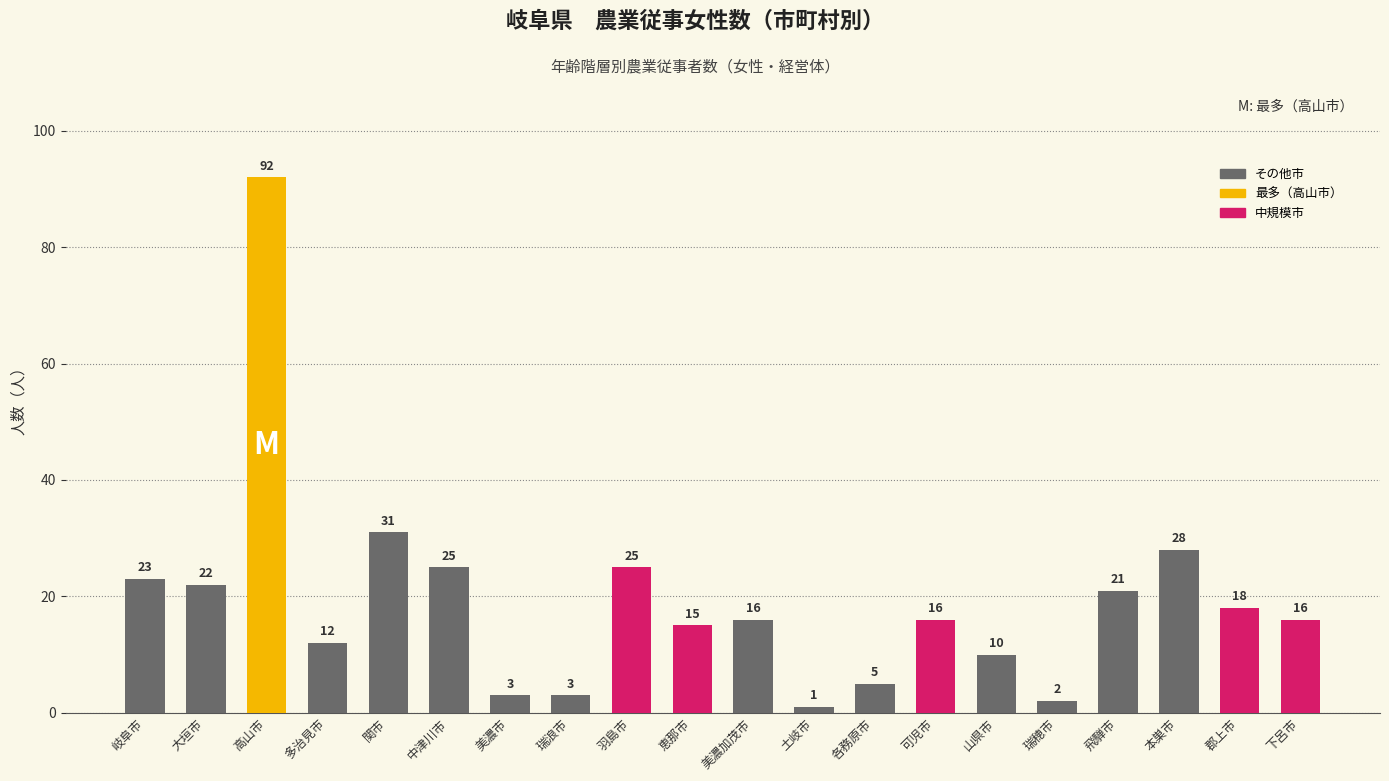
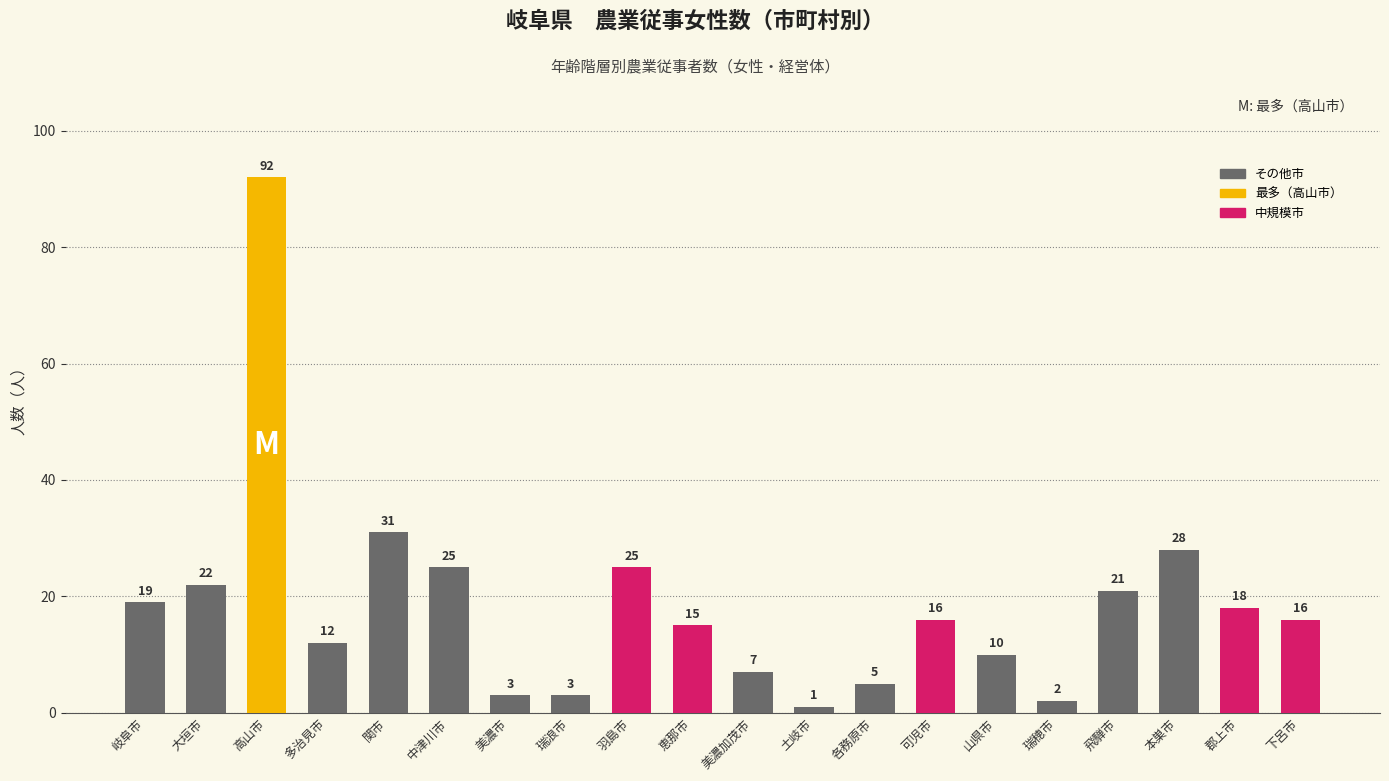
  {
-   "岐阜市": 23,
+   "岐阜市": 19,
    "大垣市": 22,
    "高山市": 92,
    "多治見市": 12,
    "関市": 31,
    "中津川市": 25,
    "美濃市": 3,
    "瑞浪市": 3,
    "羽島市": 25,
    "恵那市": 15,
-   "美濃加茂市": 16,
+   "美濃加茂市": 7,
    "土岐市": 1,
    "各務原市": 5,
    "可児市": 16,
    "山県市": 10,
    "瑞穂市": 2,
    "飛騨市": 21,
    "本巣市": 28,
    "郡上市": 18,
    "下呂市": 16
  }
